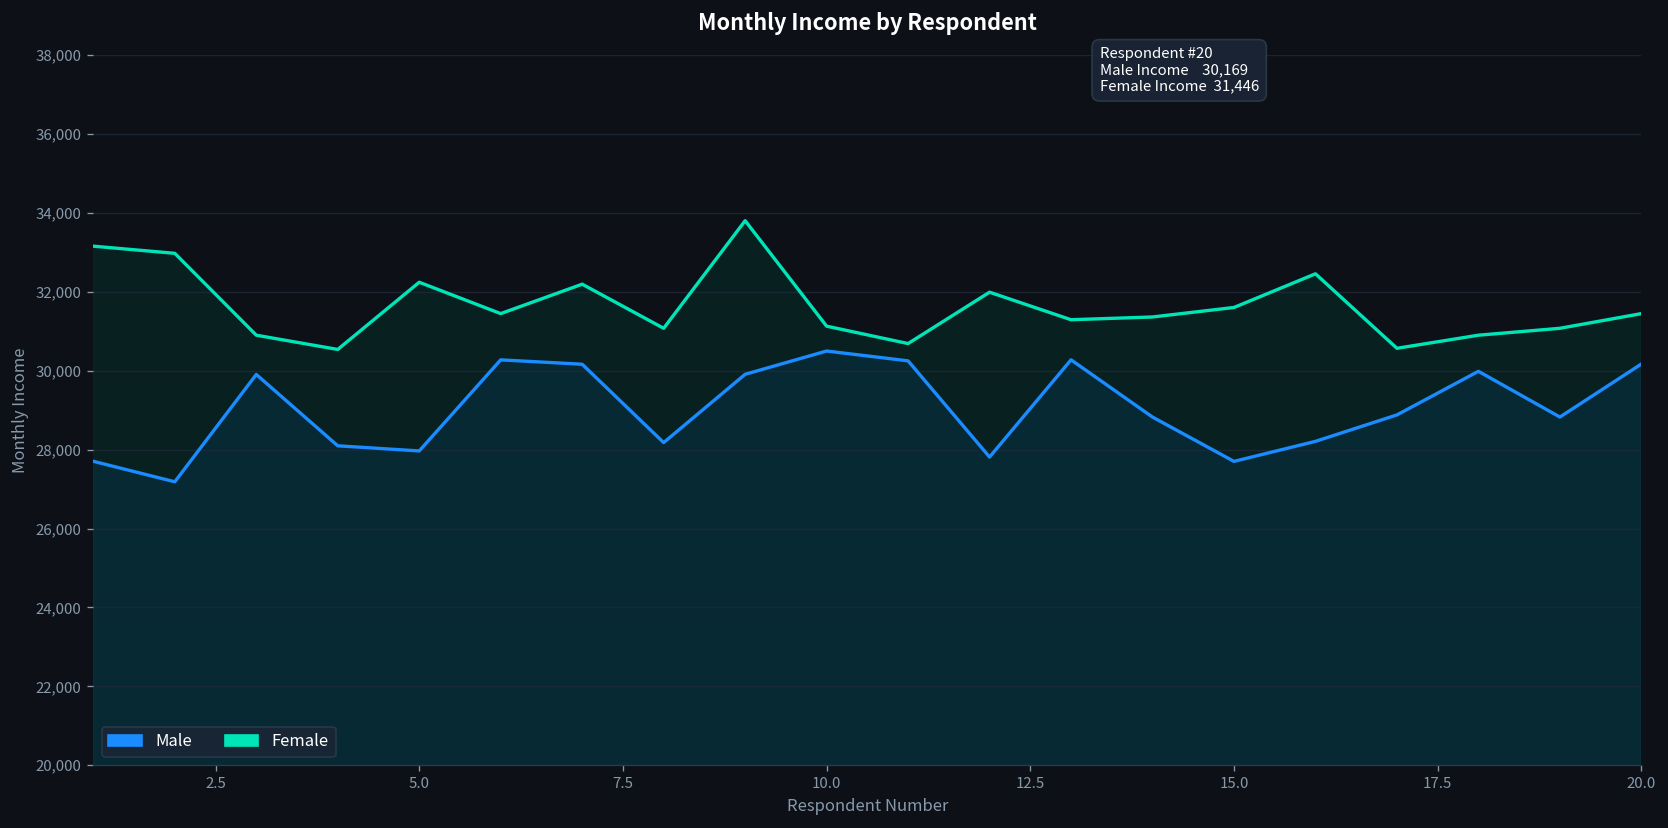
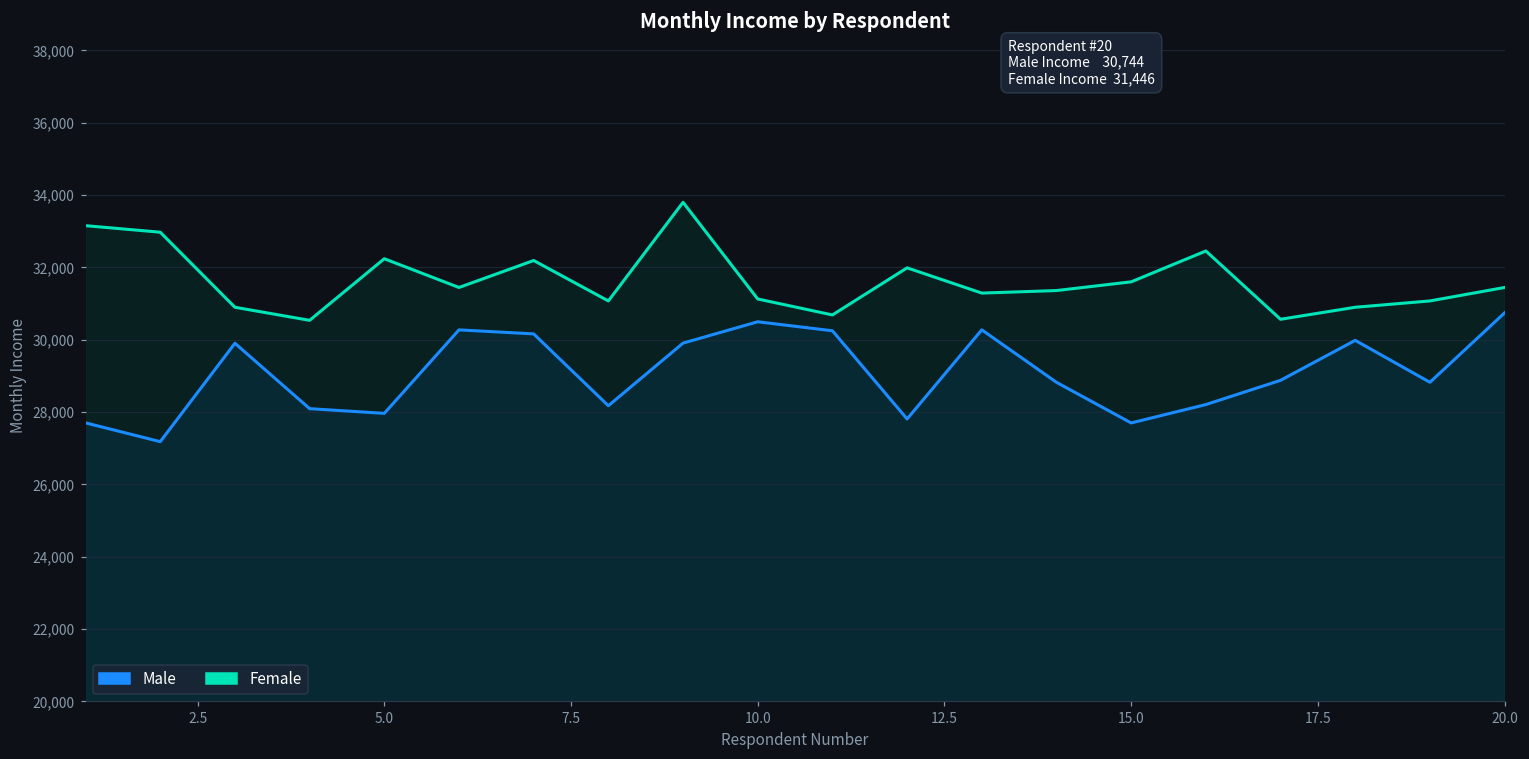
  {
    "Male": {
-     "20.0": "30,169"
+     "20.0": "30,744"
    },
    "Female": {
      "5.0": "32,200",
      "10.0": "31,100",
      "15.0": "31,600",
      "20.0": "31,400"
    }
  }
